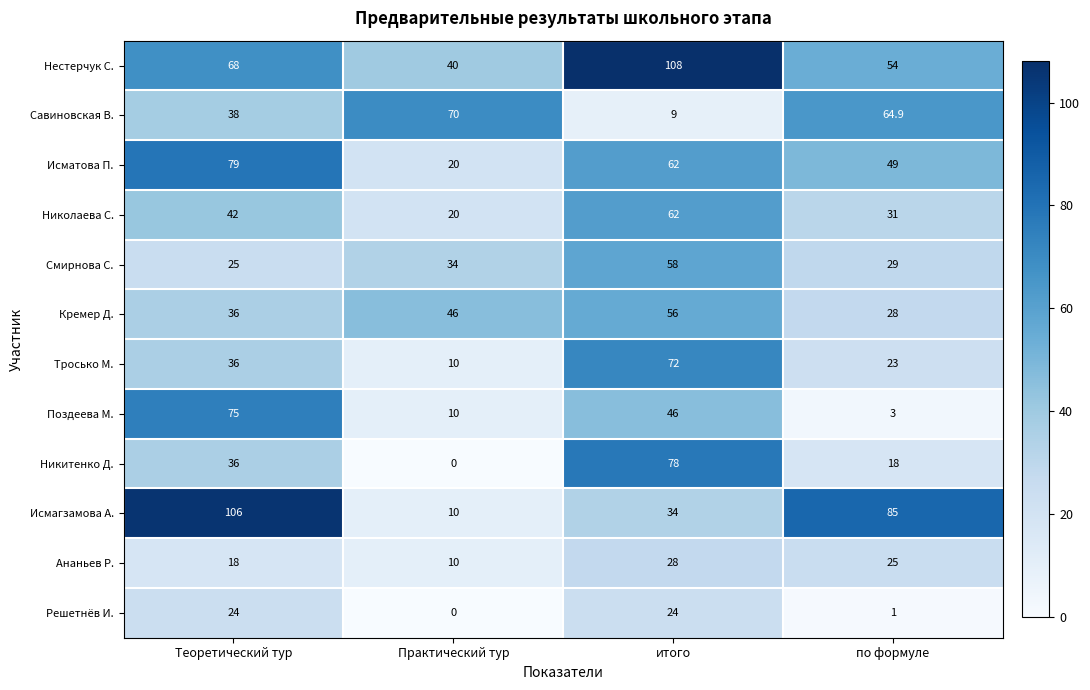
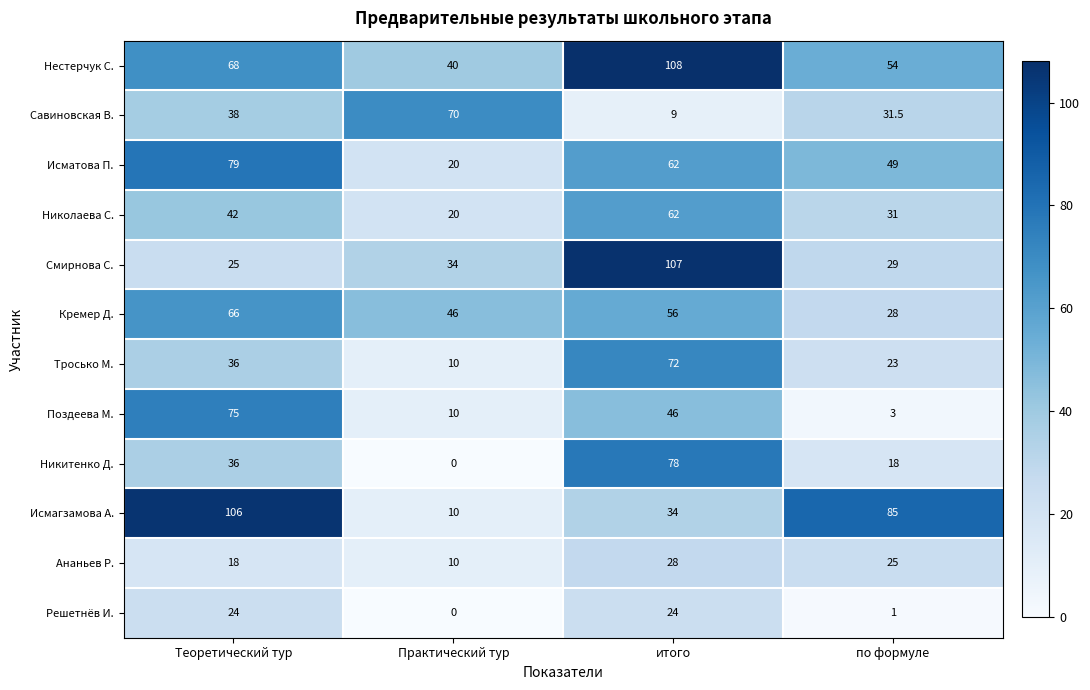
  {
    "Нестерчук С.": {
      "Теоретический тур": 68,
      "Практический тур": 40,
      "итого": 108,
      "по формуле": 54
    },
    "Савиновская В.": {
      "Теоретический тур": 38,
      "Практический тур": 70,
      "итого": 9,
-     "по формуле": 64.9
+     "по формуле": 31.5
    },
    "Исматова П.": {
      "Теоретический тур": 79,
      "Практический тур": 20,
      "итого": 62,
      "по формуле": 49
    },
    "Николаева С.": {
      "Теоретический тур": 42,
      "Практический тур": 20,
      "итого": 62,
      "по формуле": 31
    },
    "Смирнова С.": {
      "Теоретический тур": 25,
      "Практический тур": 34,
-     "итого": 58,
+     "итого": 107,
      "по формуле": 29
    },
    "Кремер Д.": {
-     "Теоретический тур": 36,
+     "Теоретический тур": 66,
      "Практический тур": 46,
      "итого": 56,
      "по формуле": 28
    },
    "Тросько М.": {
      "Теоретический тур": 36,
      "Практический тур": 10,
      "итого": 72,
      "по формуле": 23
    },
    "Поздеева М.": {
      "Теоретический тур": 75,
      "Практический тур": 10,
      "итого": 46,
      "по формуле": 3
    },
    "Никитенко Д.": {
      "Теоретический тур": 36,
      "Практический тур": 0,
      "итого": 78,
      "по формуле": 18
    },
    "Исмагзамова А.": {
      "Теоретический тур": 106,
      "Практический тур": 10,
      "итого": 34,
      "по формуле": 85
    },
    "Ананьев Р.": {
      "Теоретический тур": 18,
      "Практический тур": 10,
      "итого": 28,
      "по формуле": 25
    },
    "Решетнёв И.": {
      "Теоретический тур": 24,
      "Практический тур": 0,
      "итого": 24,
      "по формуле": 1
    }
  }
